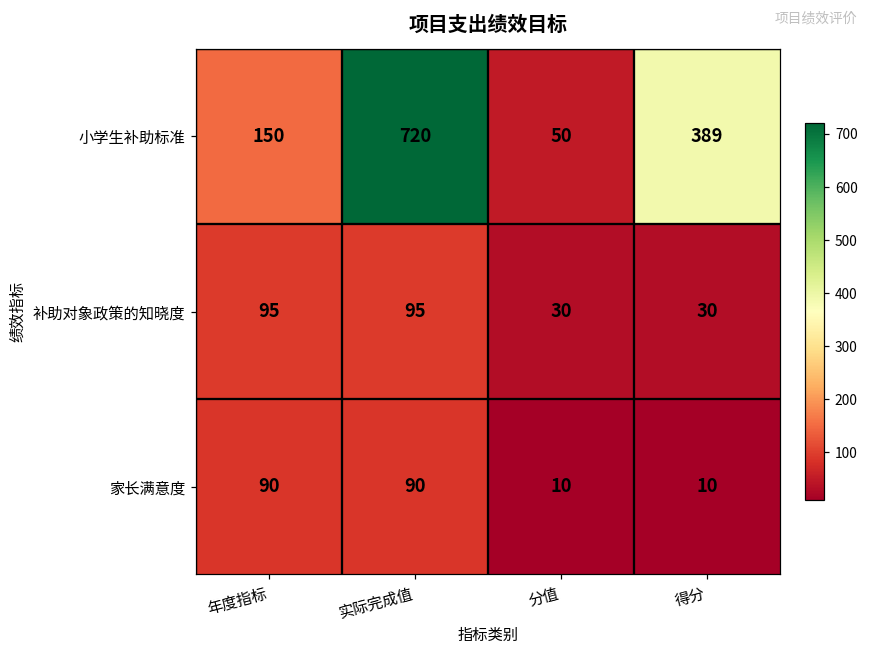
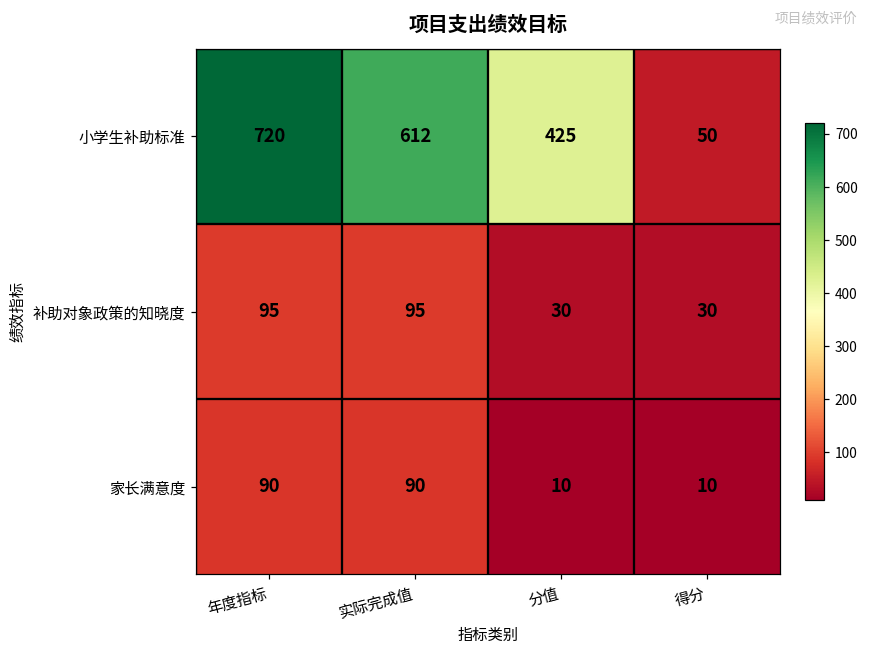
  {
    "小学生补助标准": {
-     "年度指标": 150,
-     "实际完成值": 720,
-     "分值": 50,
-     "得分": 389
+     "年度指标": 720,
+     "实际完成值": 612,
+     "分值": 425,
+     "得分": 50
    },
    "补助对象政策的知晓度": {
      "年度指标": 95,
      "实际完成值": 95,
      "分值": 30,
      "得分": 30
    },
    "家长满意度": {
      "年度指标": 90,
      "实际完成值": 90,
      "分值": 10,
      "得分": 10
    }
  }
